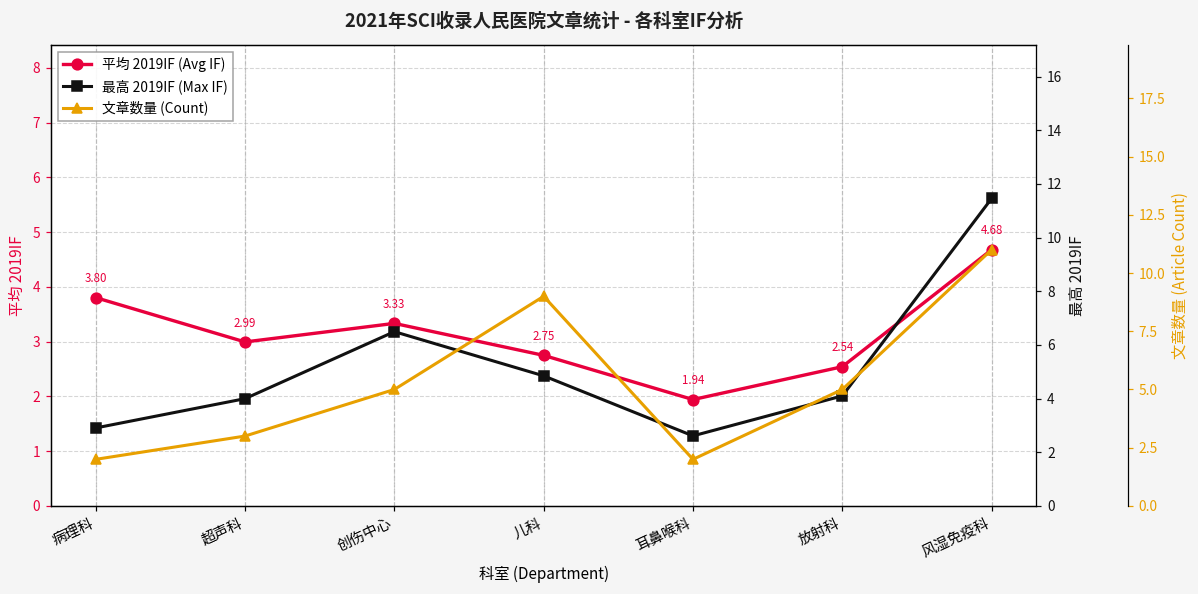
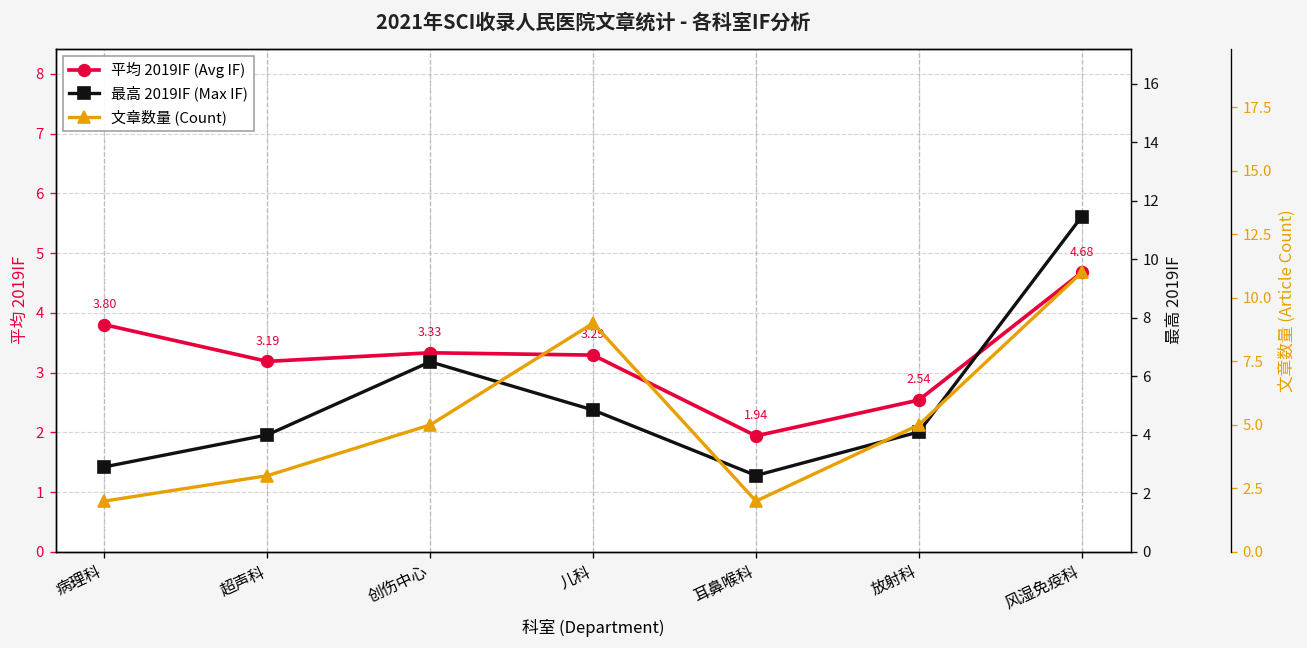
  {
    "平均 2019IF (Avg IF)": {
      "病理科": 3.80,
-     "超声科": 2.99,
+     "超声科": 3.19,
      "创伤中心": 3.33,
-     "儿科": 2.75,
+     "儿科": 3.29,
      "耳鼻喉科": 1.94,
      "放射科": 2.54,
      "风湿免疫科": 4.68
    }
  }
